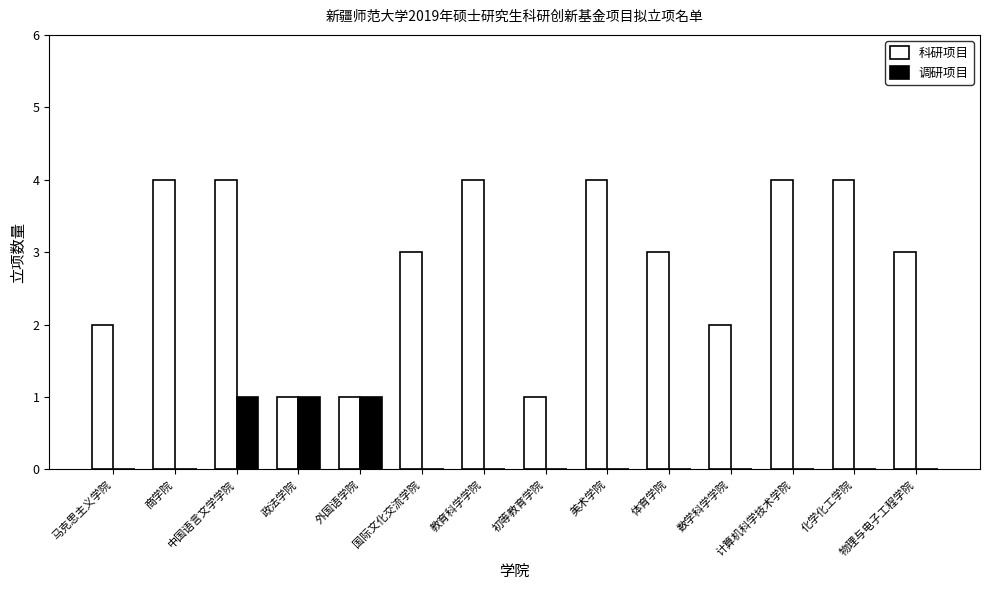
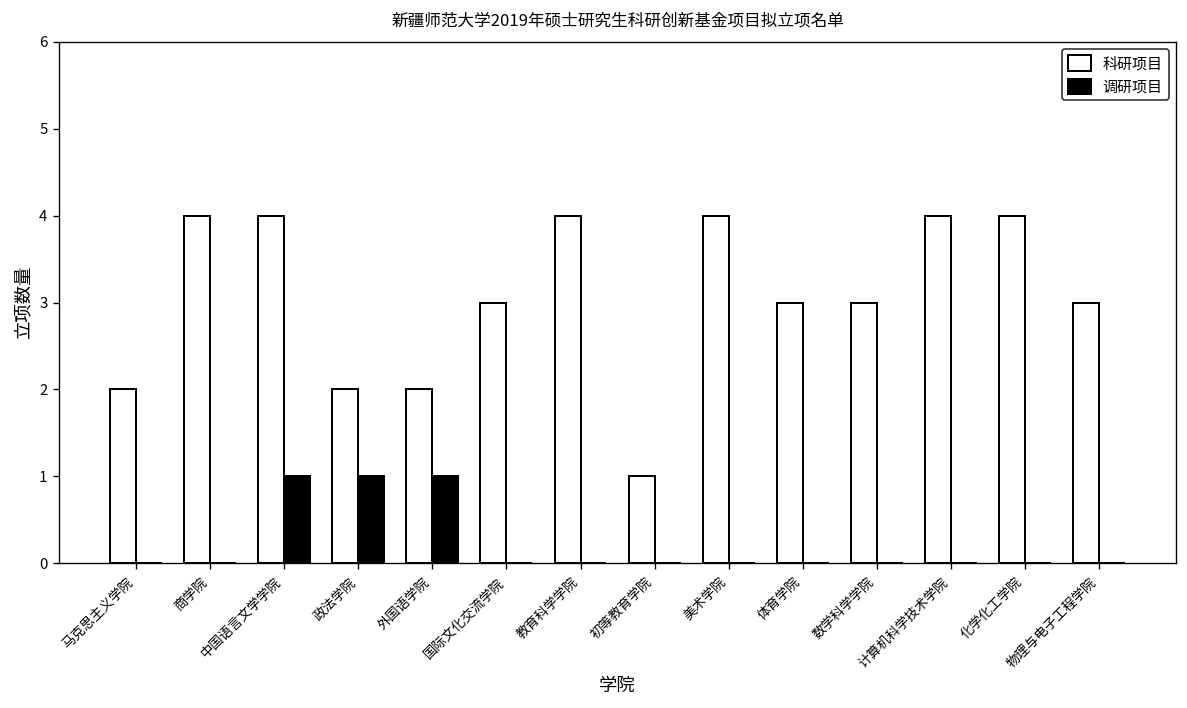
  {
    "科研项目": {
      "马克思主义学院": 2,
      "商学院": 4,
      "中国语言文学学院": 4,
-     "政法学院": 1,
-     "外国语学院": 1,
+     "政法学院": 2,
+     "外国语学院": 2,
      "国际文化交流学院": 3,
      "教育科学学院": 4,
      "初等教育学院": 1,
      "美术学院": 4,
      "体育学院": 3,
-     "数学科学学院": 2,
+     "数学科学学院": 3,
      "计算机科学技术学院": 4,
      "化学化工学院": 4,
      "物理与电子工程学院": 3
    },
    "调研项目": {
      "马克思主义学院": 0,
      "商学院": 0,
      "中国语言文学学院": 1,
      "政法学院": 1,
      "外国语学院": 1,
      "国际文化交流学院": 0,
      "教育科学学院": 0,
      "初等教育学院": 0,
      "美术学院": 0,
      "体育学院": 0,
      "数学科学学院": 0,
      "计算机科学技术学院": 0,
      "化学化工学院": 0,
      "物理与电子工程学院": 0
    }
  }
